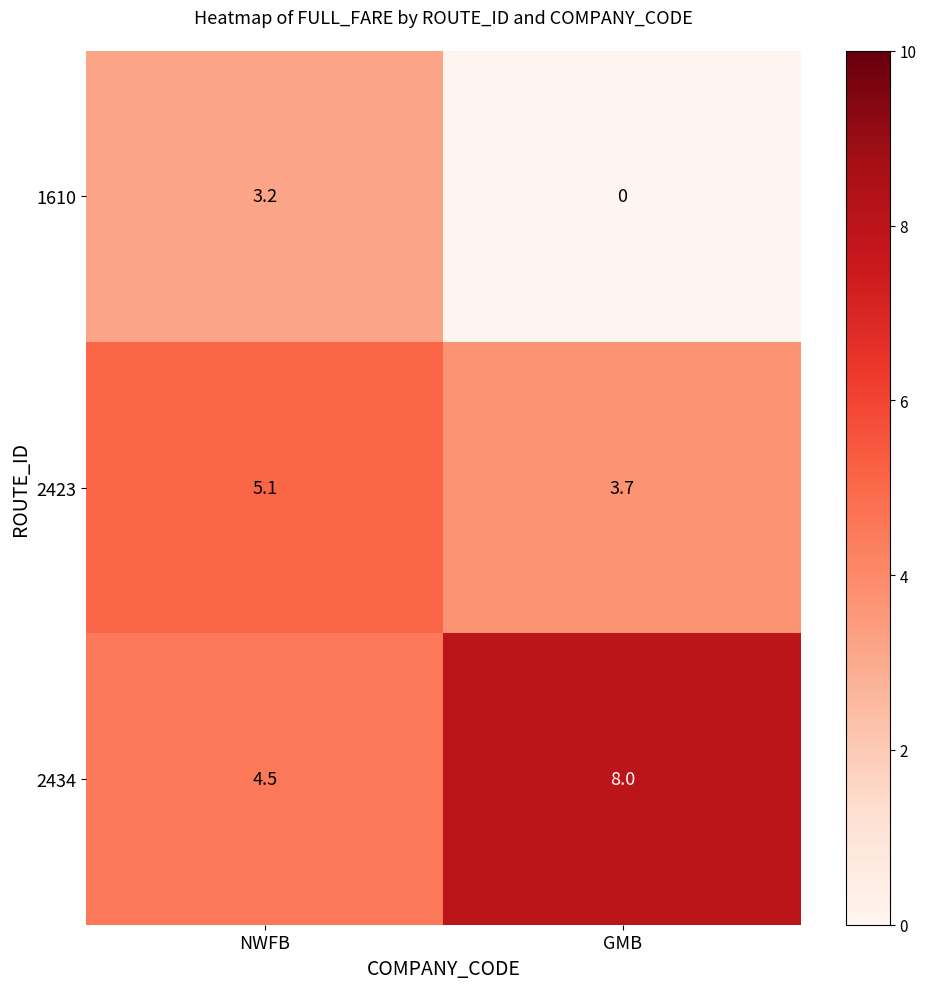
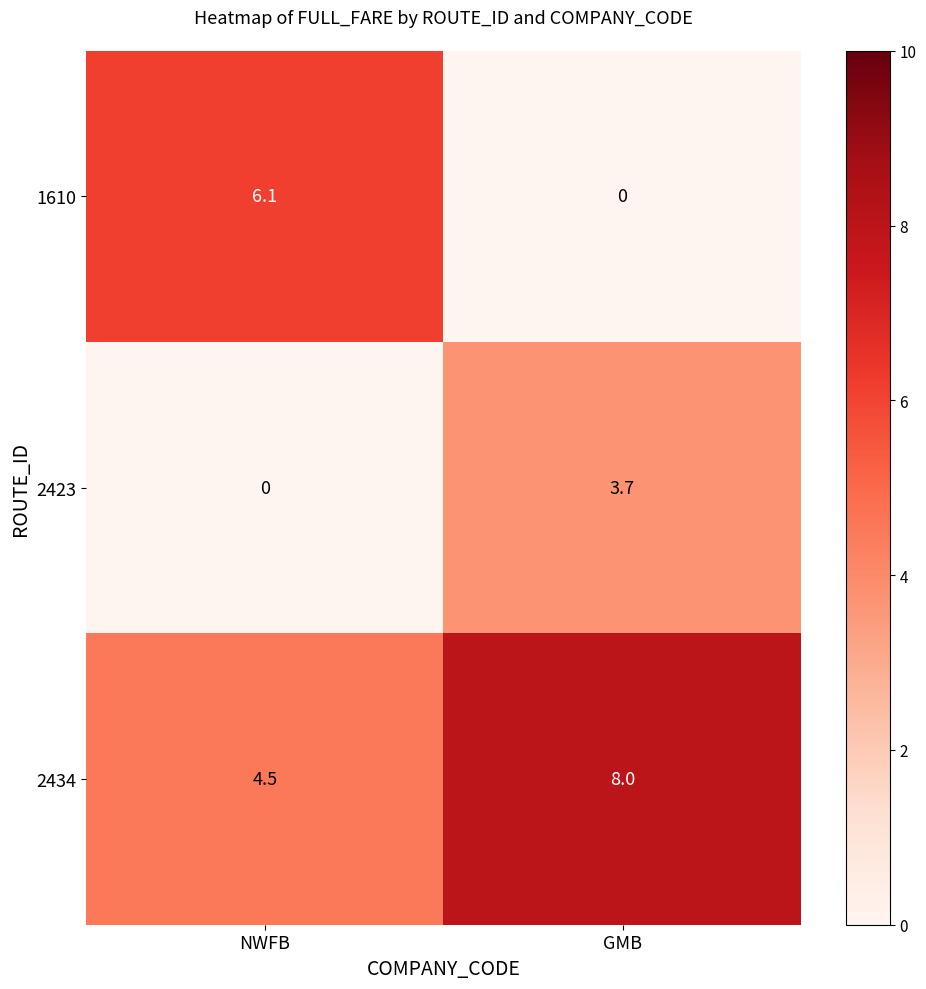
  {
    "1610": {
-     "NWFB": 3.2,
+     "NWFB": 6.1,
      "GMB": 0
    },
    "2423": {
-     "NWFB": 5.1,
+     "NWFB": 0,
      "GMB": 3.7
    },
    "2434": {
      "NWFB": 4.5,
      "GMB": 8.0
    }
  }
